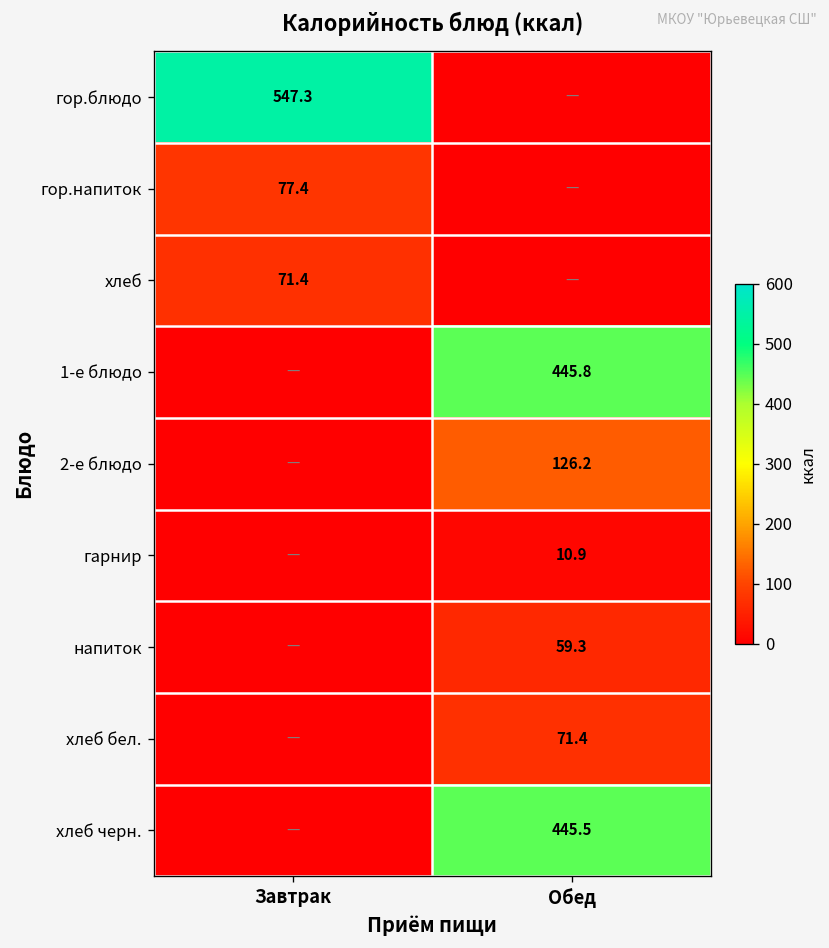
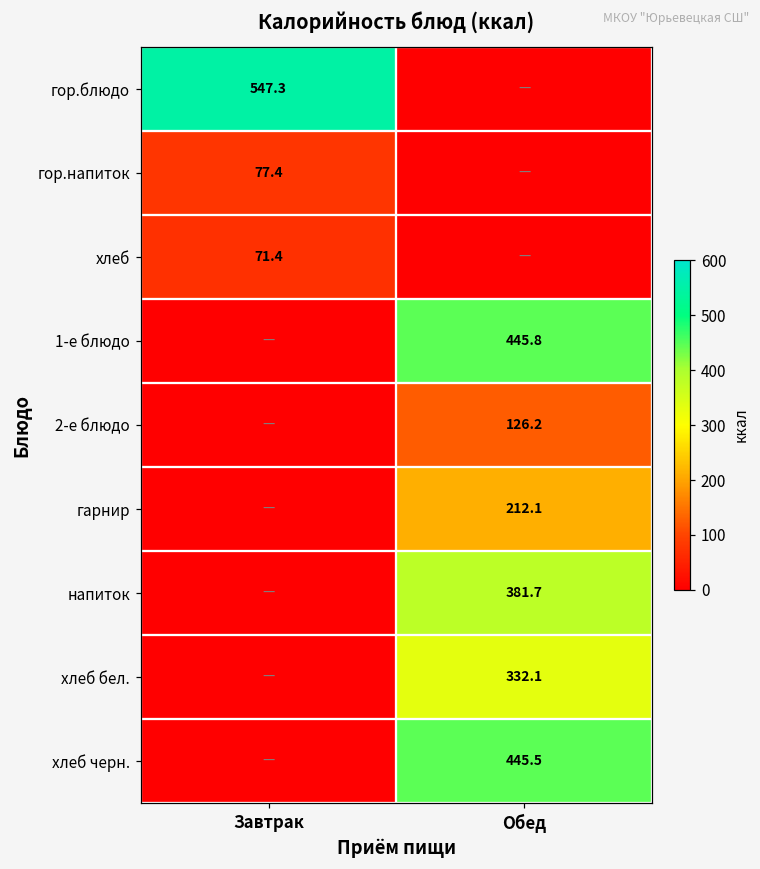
  {
    "гор.блюдо": {
      "Завтрак": 547.3
    },
    "гор.напиток": {
      "Завтрак": 77.4
    },
    "хлеб": {
      "Завтрак": 71.4
    },
    "1-е блюдо": {
      "Обед": 445.8
    },
    "2-е блюдо": {
      "Обед": 126.2
    },
    "гарнир": {
-     "Обед": 10.9
+     "Обед": 212.1
    },
    "напиток": {
-     "Обед": 59.3
+     "Обед": 381.7
    },
    "хлеб бел.": {
-     "Обед": 71.4
+     "Обед": 332.1
    },
    "хлеб черн.": {
      "Обед": 445.5
    }
  }
